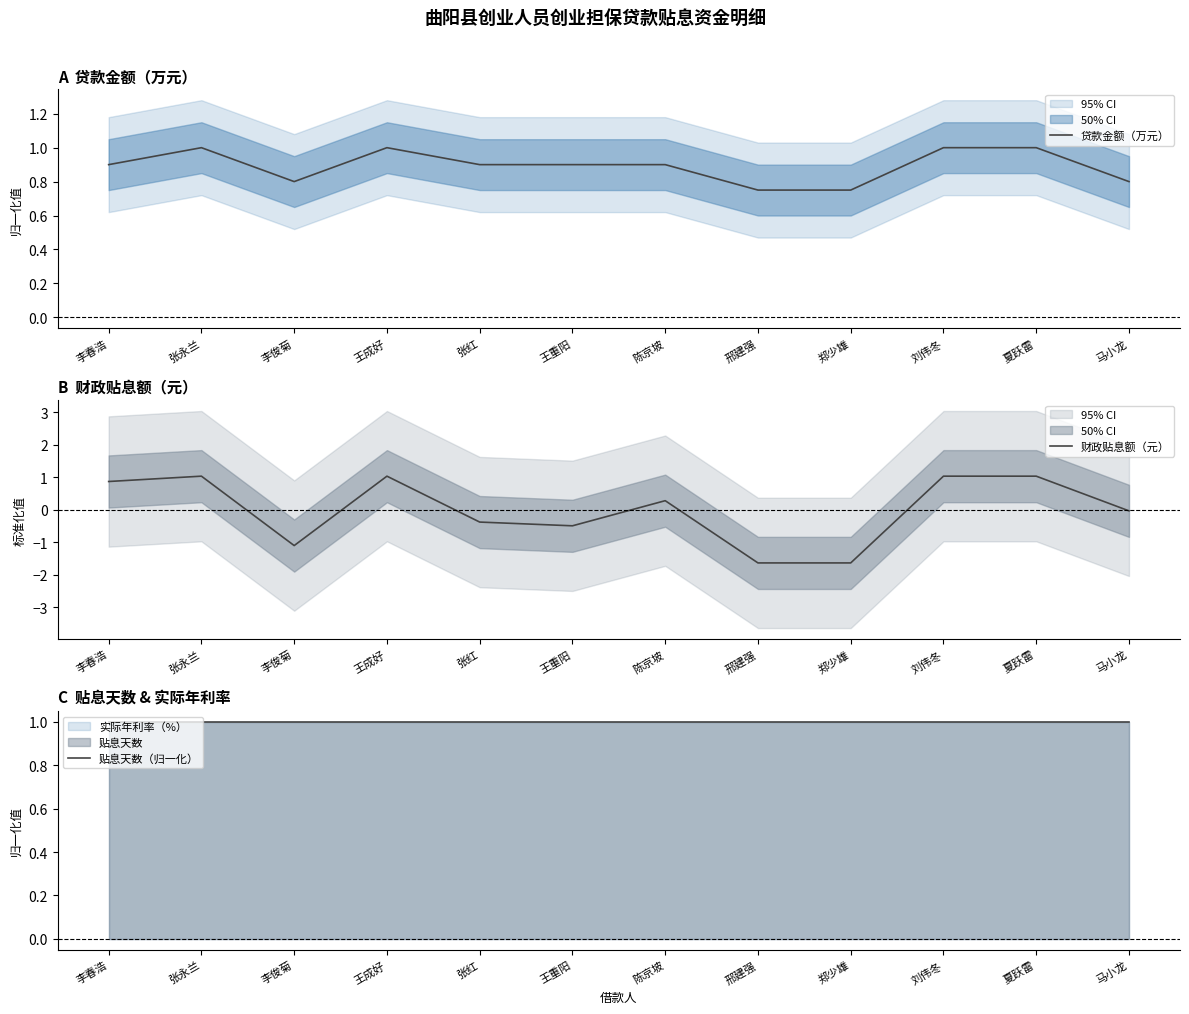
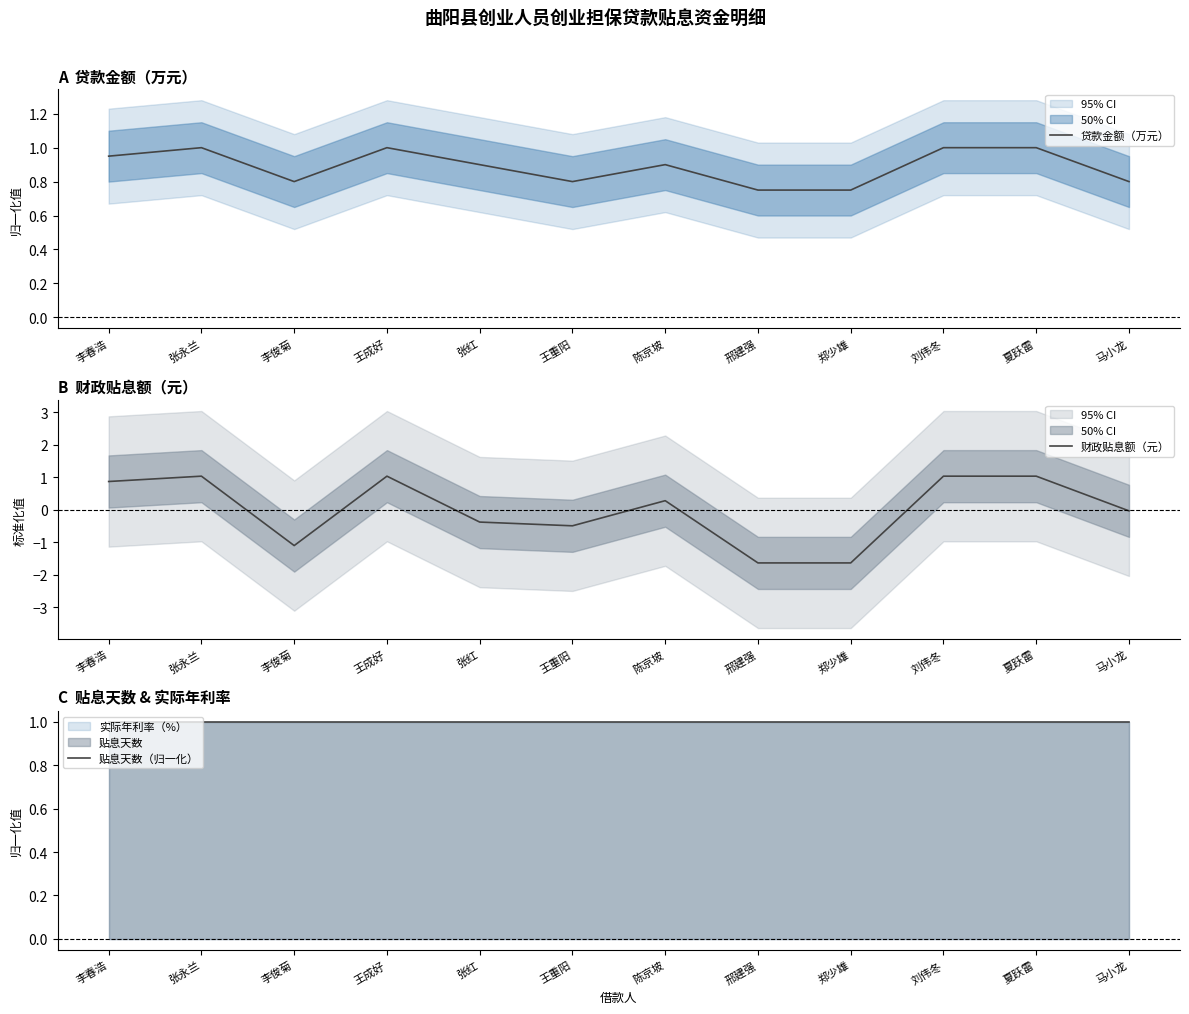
  {
    "A 贷款金额（万元）": {
      "贷款金额（万元）": {
-       "李春浩": 0.90,
+       "李春浩": 0.95,
        "张永兰": 1.00,
        "李俊菊": 0.80,
        "王成好": 1.00,
        "张红": 0.90,
-       "王重阳": 0.90,
+       "王重阳": 0.80,
        "陈京坡": 0.90,
        "邢建强": 0.75,
        "郑少雄": 0.75,
        "刘伟冬": 1.00,
        "夏跃雷": 1.00,
        "马小龙": 0.80
      }
    },
    "B 财政贴息额（元）": {
      "财政贴息额（元）": {
        "李春浩": 0.9,
        "张永兰": 1.0,
        "李俊菊": -1.1,
        "王成好": 1.0,
        "张红": -0.4,
        "王重阳": -0.5,
        "陈京坡": 0.3,
        "邢建强": -1.6,
        "郑少雄": -1.6,
        "刘伟冬": 1.0,
        "夏跃雷": 1.0,
        "马小龙": 0.0
      }
    },
    "C 贴息天数 & 实际年利率": {
      "李俊菊": 1.00,
      "王成好": 1.00,
      "张红": 1.00,
      "王重阳": 1.00,
      "陈京坡": 1.00,
      "邢建强": 1.00,
      "郑少雄": 1.00,
      "刘伟冬": 1.00,
      "夏跃雷": 1.00,
      "马小龙": 1.00
    }
  }
